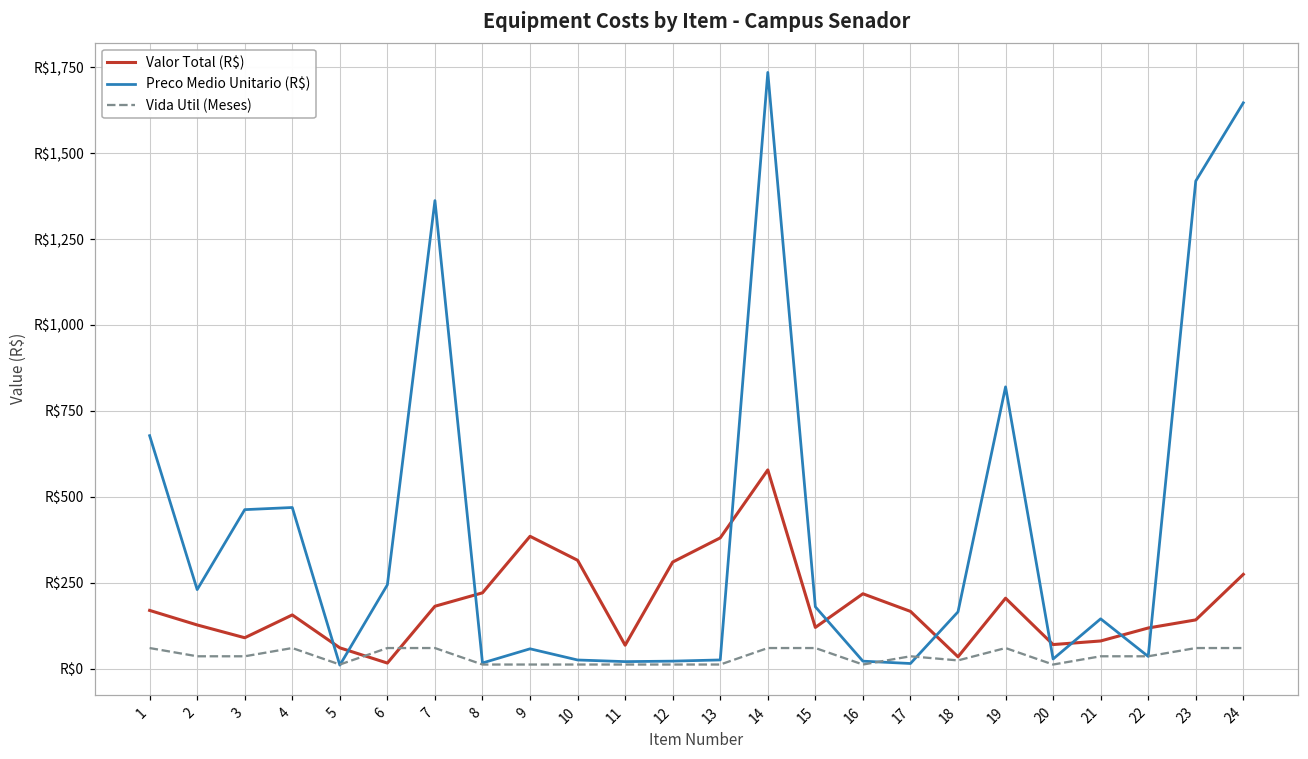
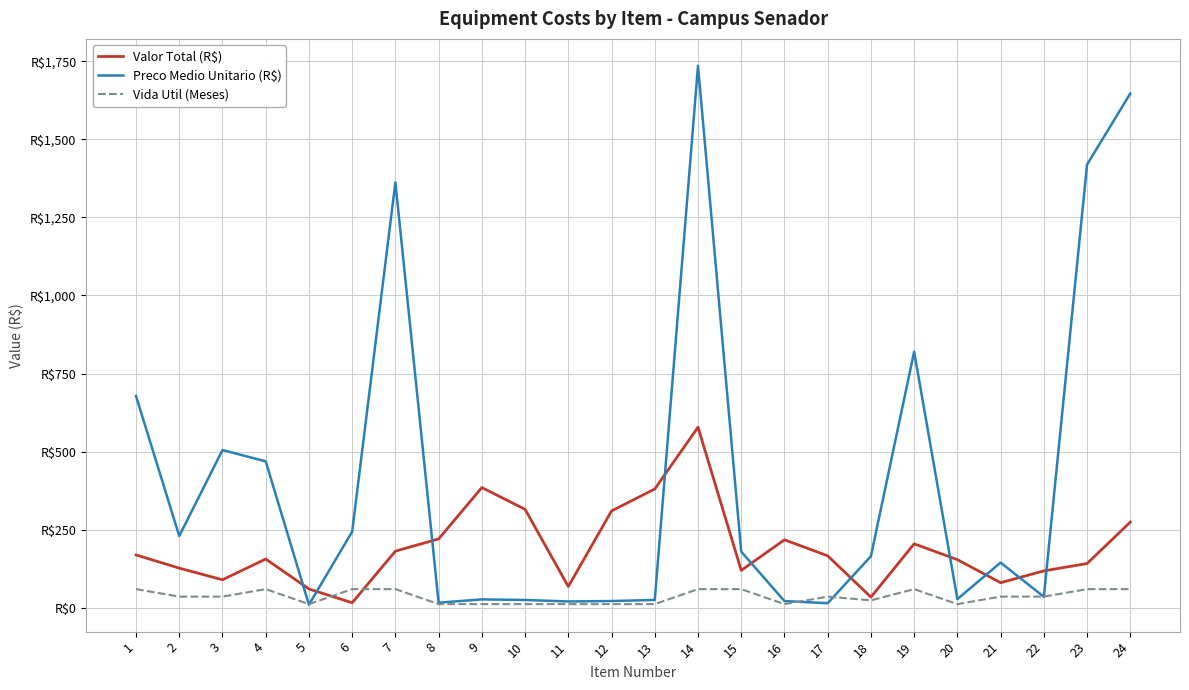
  {
    "Valor Total (R$)": {
      "1": "R$170",
      "2": "R$130",
      "3": "R$90",
      "4": "R$160",
      "5": "R$60",
      "6": "R$20",
      "7": "R$180",
      "8": "R$220",
      "9": "R$390",
      "10": "R$320",
      "11": "R$70",
      "12": "R$310",
      "13": "R$380",
      "14": "R$580",
      "15": "R$120",
      "16": "R$220",
      "17": "R$170",
      "18": "R$30",
      "19": "R$210",
-     "20": "R$70",
+     "20": "R$150",
      "21": "R$80",
      "22": "R$120",
      "23": "R$140",
      "24": "R$270"
    },
    "Preco Medio Unitario (R$)": {
      "1": "R$680",
      "2": "R$230",
-     "3": "R$460",
+     "3": "R$510",
      "4": "R$470",
      "6": "R$240",
      "7": "R$1,360",
-     "9": "R$60",
+     "9": "R$30",
      "10": "R$30",
      "11": "R$20",
      "12": "R$20",
      "13": "R$30",
      "14": "R$1,740",
      "15": "R$180",
      "16": "R$20",
      "17": "R$20",
      "18": "R$170",
      "19": "R$820",
      "20": "R$30",
      "21": "R$150",
      "23": "R$1,420",
      "24": "R$1,650"
    },
    "Vida Util (Meses)": {
      "1": "R$60",
      "2": "R$40",
      "3": "R$40",
      "4": "R$60",
      "6": "R$60",
      "7": "R$60",
      "9": "R$10",
      "10": "R$10",
      "11": "R$10",
      "12": "R$10",
      "13": "R$10",
      "14": "R$60",
      "15": "R$60",
      "16": "R$10",
      "17": "R$40",
      "18": "R$20",
      "19": "R$60",
      "20": "R$10",
      "21": "R$40",
      "23": "R$60",
      "24": "R$60"
    }
  }
